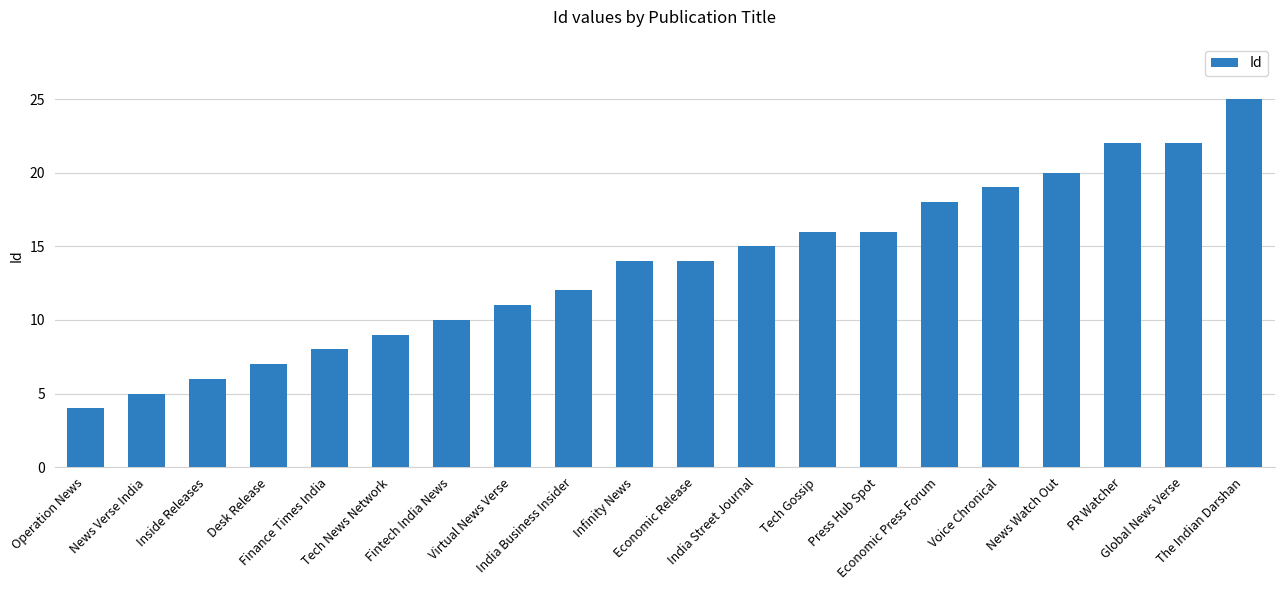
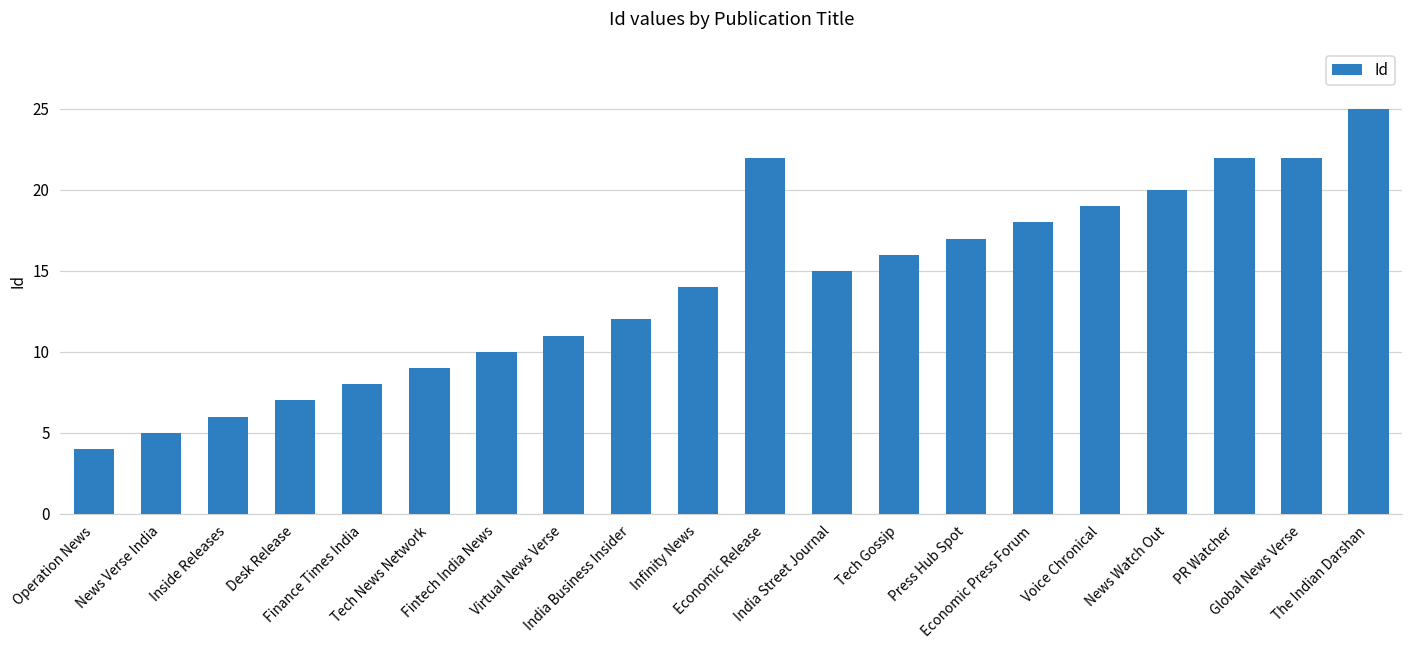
  {
    "Operation News": 4,
    "News Verse India": 5,
    "Inside Releases": 6,
    "Desk Release": 7,
    "Finance Times India": 8,
    "Tech News Network": 9,
    "Fintech India News": 10,
    "Virtual News Verse": 11,
    "India Business Insider": 12,
    "Infinity News": 14,
-   "Economic Release": 14,
+   "Economic Release": 22,
    "India Street Journal": 15,
    "Tech Gossip": 16,
-   "Press Hub Spot": 16,
+   "Press Hub Spot": 17,
    "Economic Press Forum": 18,
    "Voice Chronical": 19,
    "News Watch Out": 20,
    "PR Watcher": 22,
    "Global News Verse": 22,
    "The Indian Darshan": 25
  }
